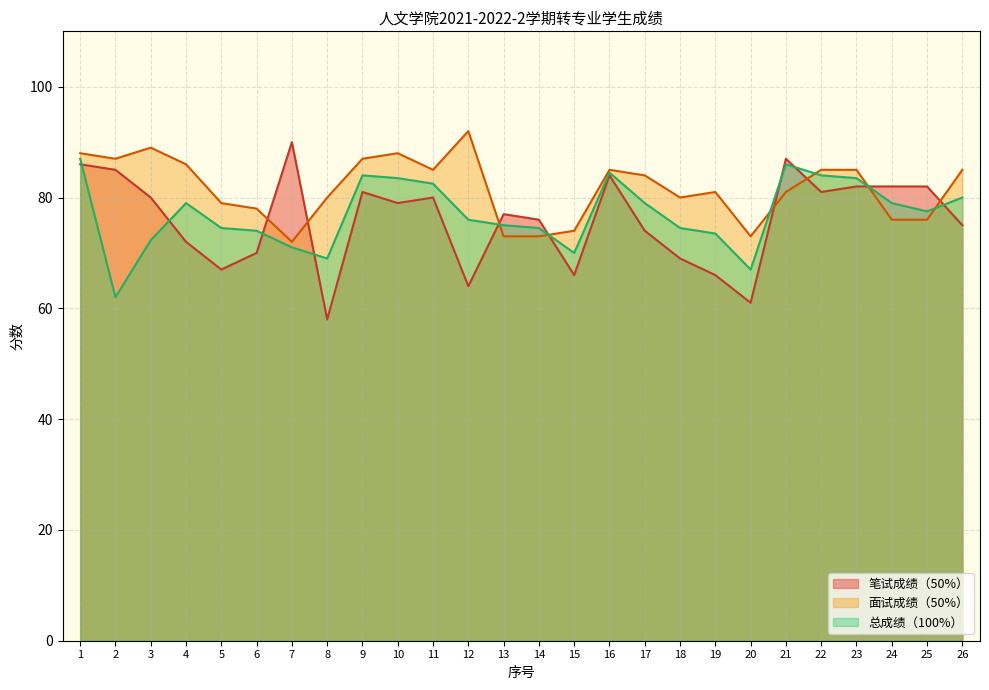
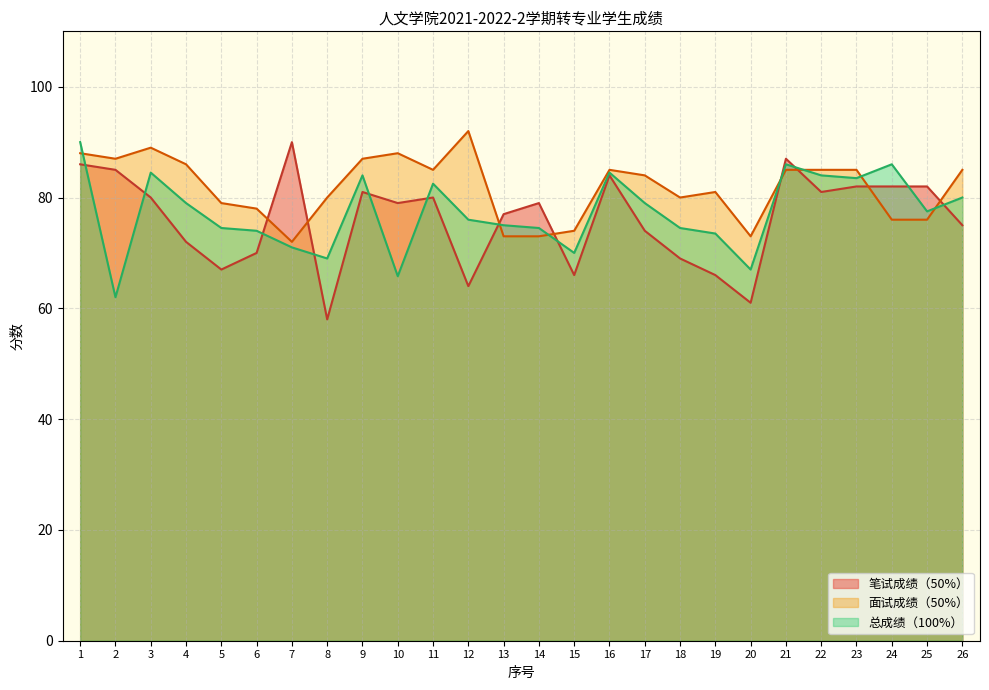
  {
    "笔试成绩（50%）": {
      "1": 86,
      "2": 85,
      "3": 80,
      "4": 72,
      "5": 67,
      "6": 70,
      "7": 90,
      "8": 58,
      "9": 81,
      "10": 79,
      "11": 80,
      "12": 64,
      "13": 77,
-     "14": 76,
+     "14": 79,
      "15": 66,
      "16": 84,
      "17": 74,
      "18": 69,
      "19": 66,
      "20": 61,
      "21": 87,
      "22": 81,
      "23": 82,
      "24": 82,
      "25": 82,
      "26": 75
    },
    "面试成绩（50%）": {
      "1": 88,
      "2": 87,
      "3": 89,
      "4": 86,
      "5": 79,
      "6": 78,
      "7": 72,
      "8": 80,
      "9": 87,
      "10": 88,
      "11": 85,
      "12": 92,
      "13": 73,
      "14": 73,
      "15": 74,
      "16": 85,
      "17": 84,
      "18": 80,
      "19": 81,
      "20": 73,
-     "21": 81,
+     "21": 85,
      "22": 85,
      "23": 85,
      "24": 76,
      "25": 76,
      "26": 85
    },
    "总成绩（100%）": {
-     "1": 87,
+     "1": 90,
      "2": 62,
-     "3": 72,
+     "3": 85,
      "4": 79,
      "5": 75,
      "6": 74,
      "7": 71,
      "8": 69,
      "9": 84,
-     "10": 84,
+     "10": 66,
      "11": 83,
      "12": 76,
      "13": 75,
      "14": 75,
      "15": 70,
      "16": 85,
      "17": 79,
      "18": 75,
      "19": 74,
      "20": 67,
      "21": 86,
      "22": 84,
      "23": 84,
-     "24": 79,
+     "24": 86,
      "25": 78,
      "26": 80
    }
  }
